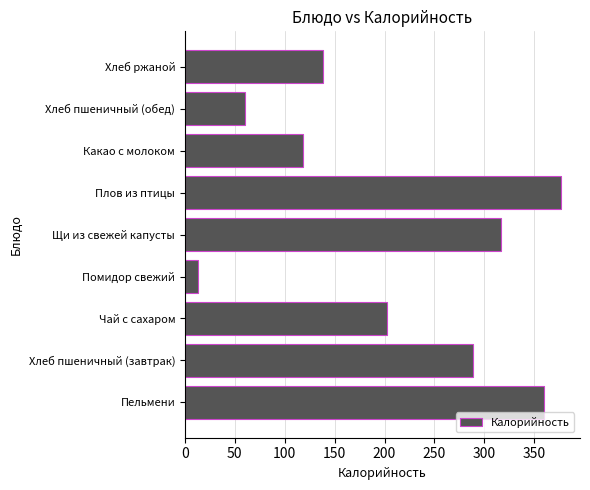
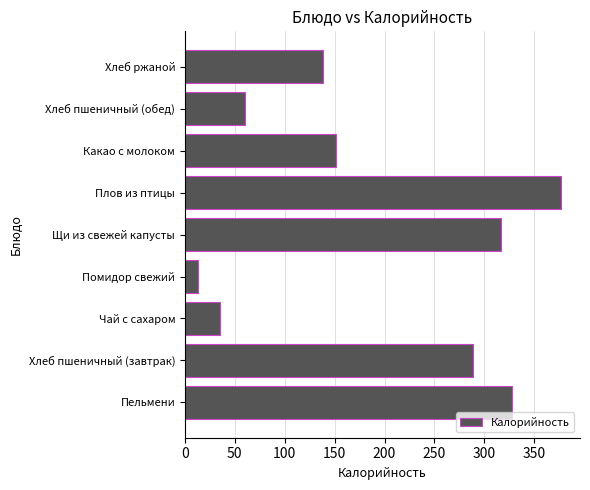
  {
    "Хлеб ржаной": 140,
    "Хлеб пшеничный (обед)": 60,
-   "Какао с молоком": 120,
+   "Какао с молоком": 150,
    "Плов из птицы": 380,
    "Щи из свежей капусты": 320,
    "Помидор свежий": 10,
-   "Чай с сахаром": 200,
+   "Чай с сахаром": 40,
    "Хлеб пшеничный (завтрак)": 290,
-   "Пельмени": 360
+   "Пельмени": 330
  }
